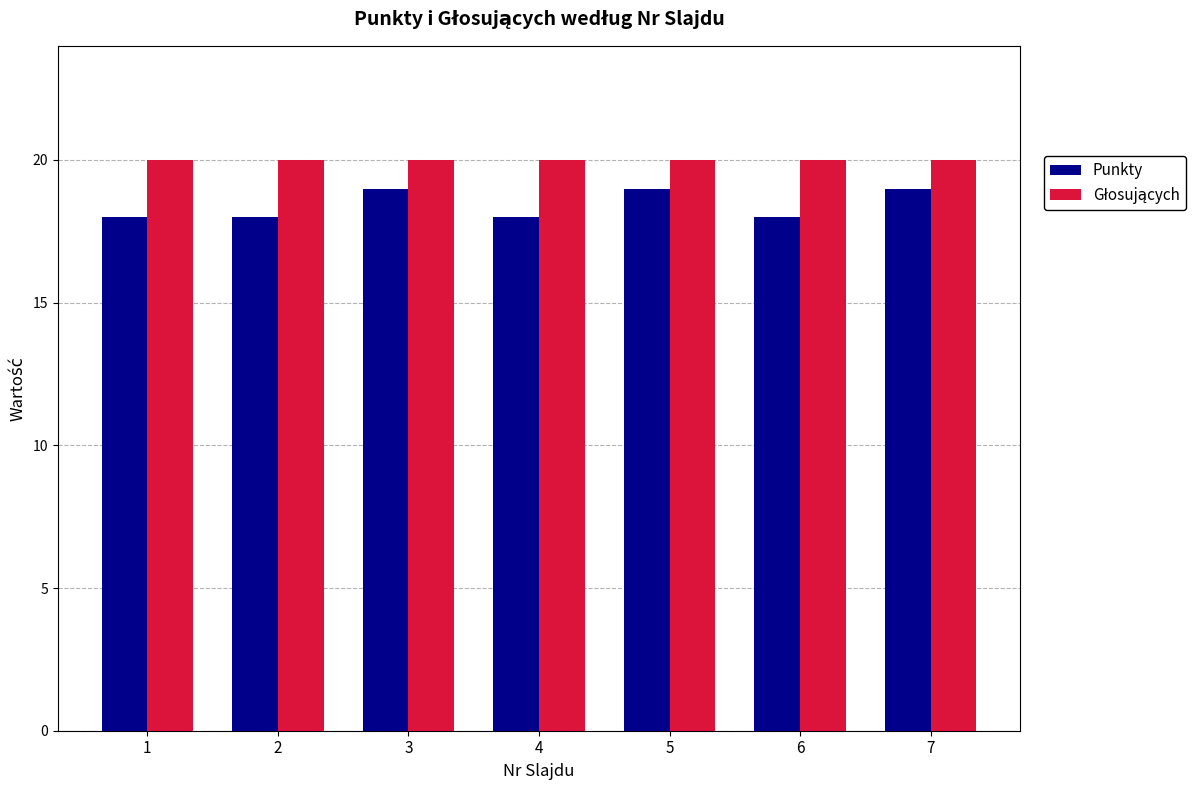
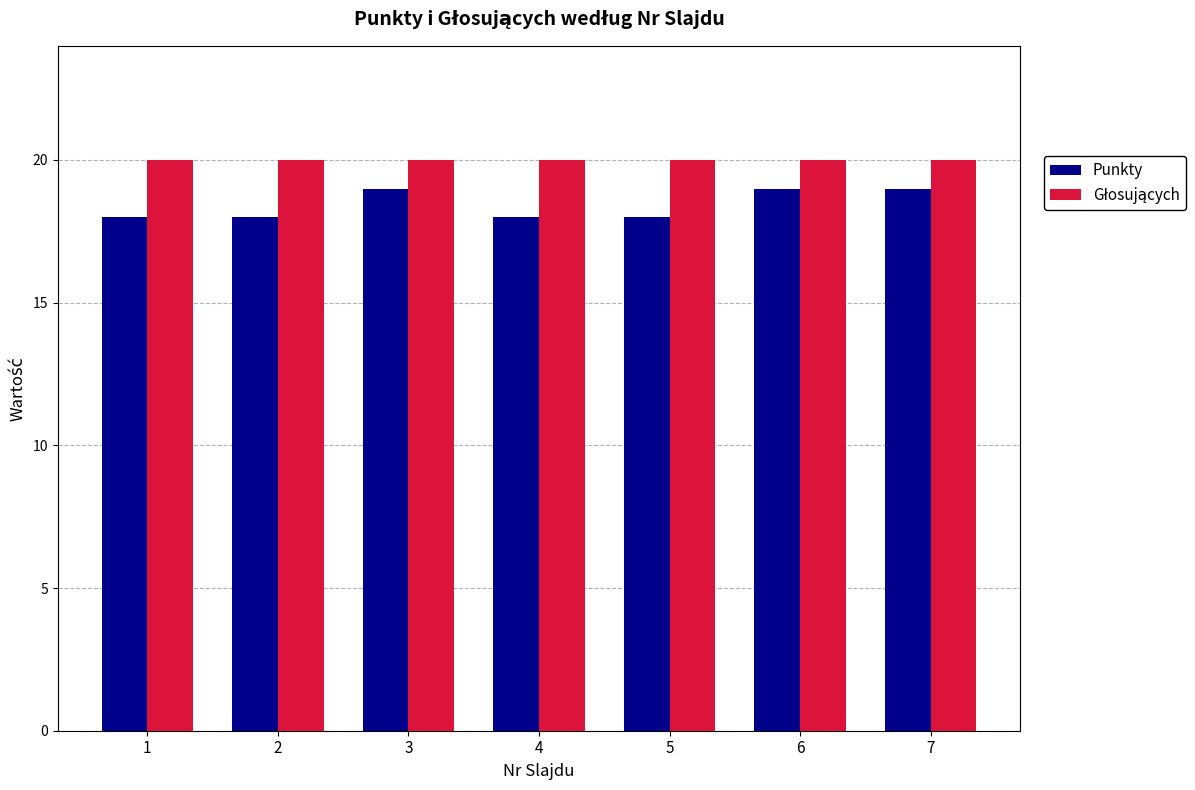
  {
    "Punkty": {
      "1": 18,
      "2": 18,
      "3": 19,
      "4": 18,
-     "5": 19,
-     "6": 18,
+     "5": 18,
+     "6": 19,
      "7": 19
    },
    "Głosujących": {
      "1": 20,
      "2": 20,
      "3": 20,
      "4": 20,
      "5": 20,
      "6": 20,
      "7": 20
    }
  }
